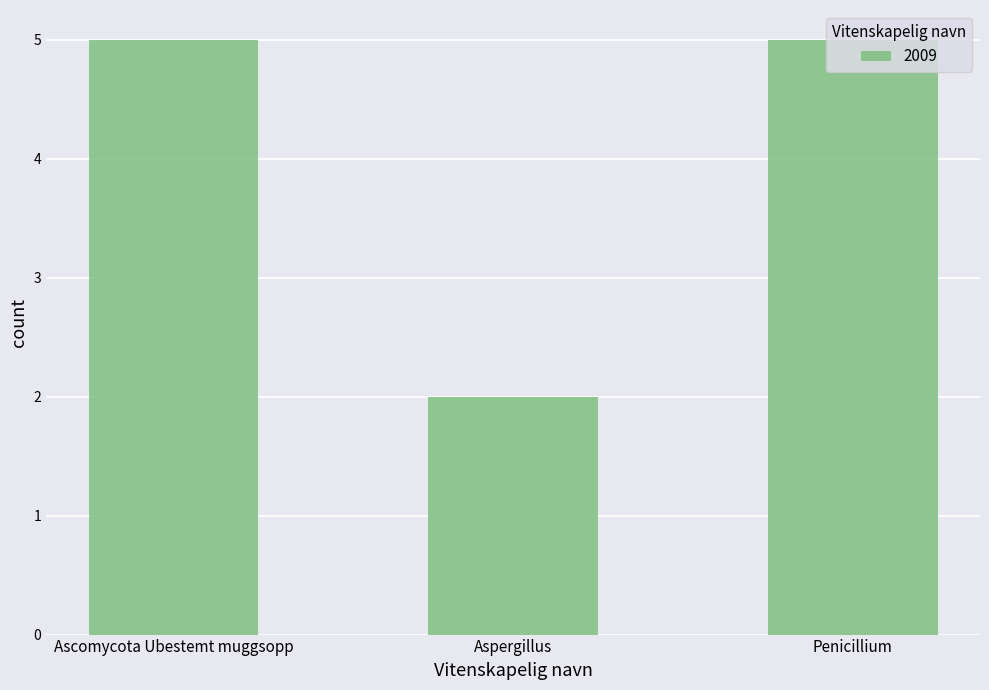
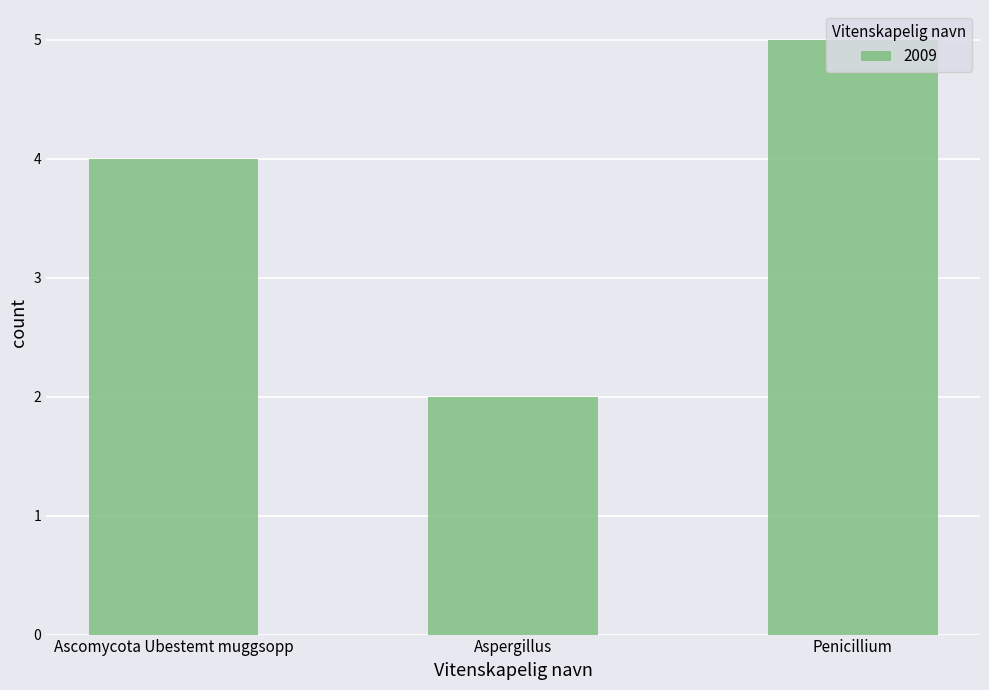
  {
-   "Ascomycota Ubestemt muggsopp": 5,
+   "Ascomycota Ubestemt muggsopp": 4,
    "Aspergillus": 2
  }
